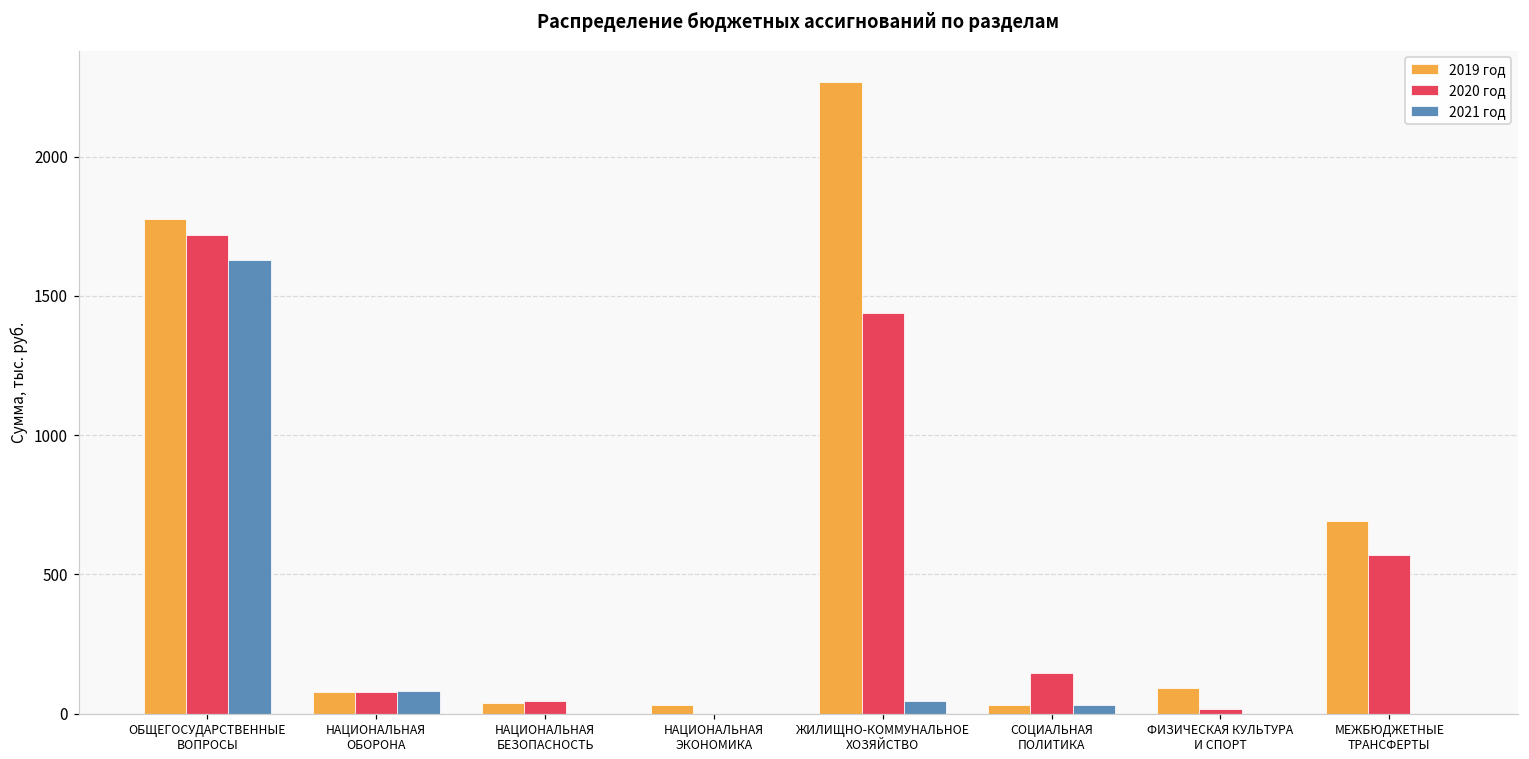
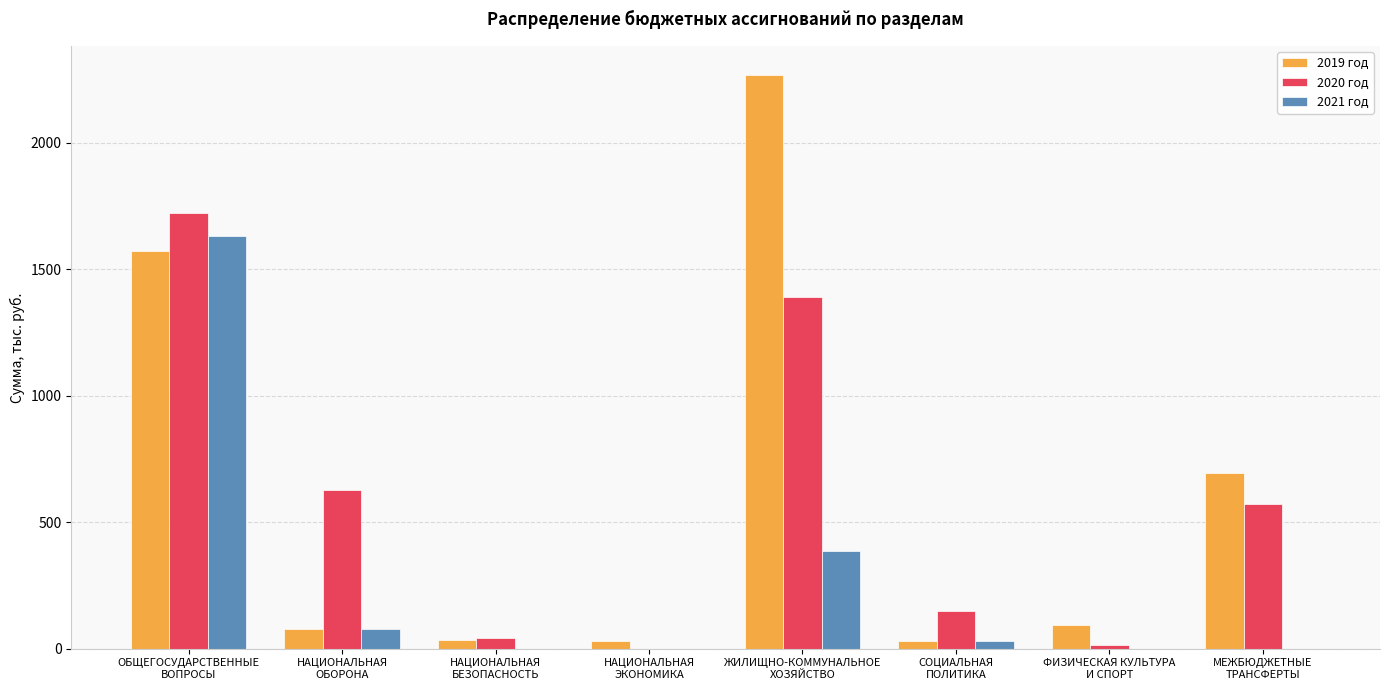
  {
    "2019 год": {
-     "ОБЩЕГОСУДАРСТВЕННЫЕ ВОПРОСЫ": 1780,
+     "ОБЩЕГОСУДАРСТВЕННЫЕ ВОПРОСЫ": 1570,
      "НАЦИОНАЛЬНАЯ ОБОРОНА": 80,
      "НАЦИОНАЛЬНАЯ БЕЗОПАСНОСТЬ": 40,
      "НАЦИОНАЛЬНАЯ ЭКОНОМИКА": 30,
      "ЖИЛИЩНО-КОММУНАЛЬНОЕ ХОЗЯЙСТВО": 2270,
      "СОЦИАЛЬНАЯ ПОЛИТИКА": 30,
      "ФИЗИЧЕСКАЯ КУЛЬТУРА И СПОРТ": 90,
      "МЕЖБЮДЖЕТНЫЕ ТРАНСФЕРТЫ": 690
    },
    "2020 год": {
      "ОБЩЕГОСУДАРСТВЕННЫЕ ВОПРОСЫ": 1720,
-     "НАЦИОНАЛЬНАЯ ОБОРОНА": 80,
+     "НАЦИОНАЛЬНАЯ ОБОРОНА": 630,
      "НАЦИОНАЛЬНАЯ БЕЗОПАСНОСТЬ": 40,
      "НАЦИОНАЛЬНАЯ ЭКОНОМИКА": 0,
-     "ЖИЛИЩНО-КОММУНАЛЬНОЕ ХОЗЯЙСТВО": 1440,
+     "ЖИЛИЩНО-КОММУНАЛЬНОЕ ХОЗЯЙСТВО": 1390,
      "СОЦИАЛЬНАЯ ПОЛИТИКА": 150,
      "ФИЗИЧЕСКАЯ КУЛЬТУРА И СПОРТ": 20,
      "МЕЖБЮДЖЕТНЫЕ ТРАНСФЕРТЫ": 570
    },
    "2021 год": {
      "ОБЩЕГОСУДАРСТВЕННЫЕ ВОПРОСЫ": 1630,
      "НАЦИОНАЛЬНАЯ ОБОРОНА": 80,
      "НАЦИОНАЛЬНАЯ БЕЗОПАСНОСТЬ": 0,
      "НАЦИОНАЛЬНАЯ ЭКОНОМИКА": 0,
-     "ЖИЛИЩНО-КОММУНАЛЬНОЕ ХОЗЯЙСТВО": 50,
+     "ЖИЛИЩНО-КОММУНАЛЬНОЕ ХОЗЯЙСТВО": 390,
      "СОЦИАЛЬНАЯ ПОЛИТИКА": 30,
      "ФИЗИЧЕСКАЯ КУЛЬТУРА И СПОРТ": 0,
      "МЕЖБЮДЖЕТНЫЕ ТРАНСФЕРТЫ": 0
    }
  }
